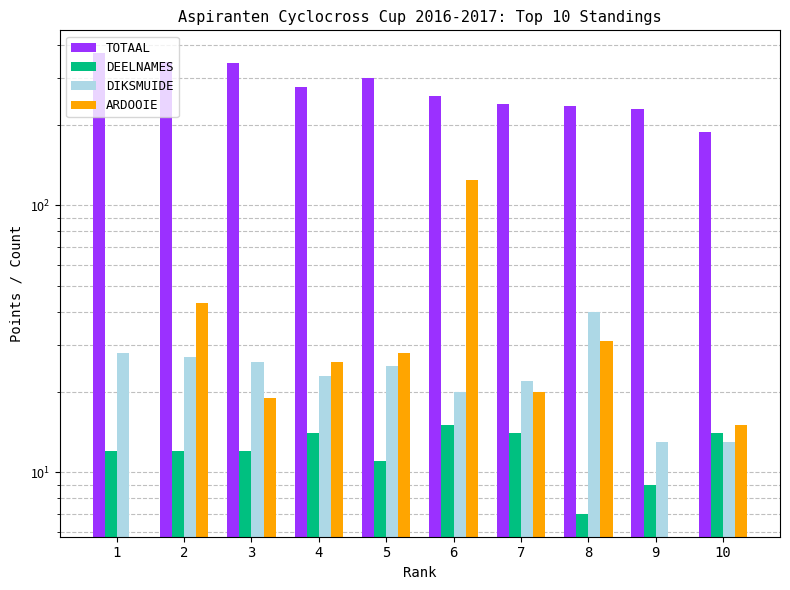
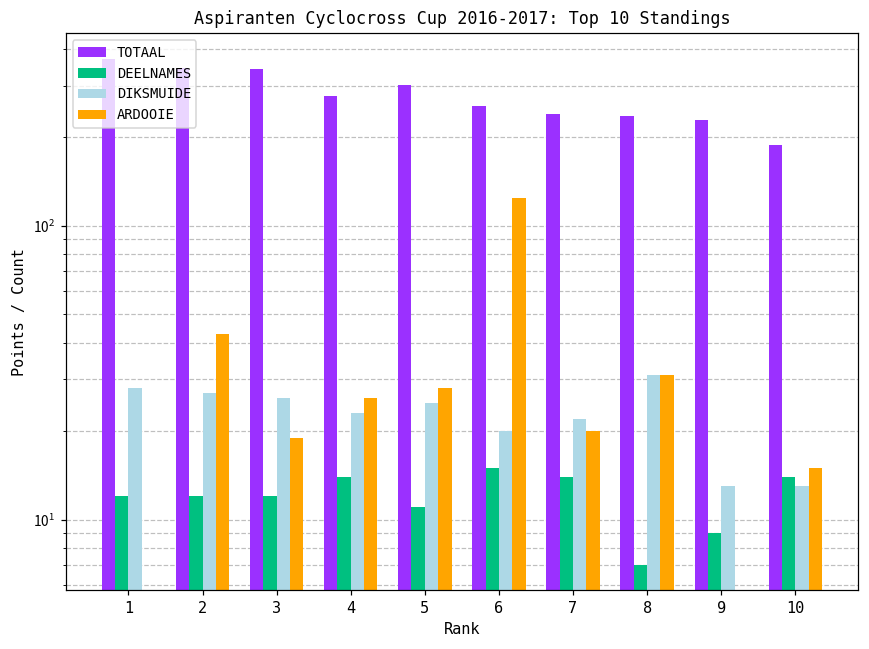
  {
    "TOTAAL": {
      "3": 340,
      "4": 280,
      "5": 300,
      "6": 260,
      "7": 240,
      "8": 240,
      "9": 230,
      "10": 190
    },
    "DEELNAMES": {
      "1": 12,
      "2": 12,
      "3": 12,
      "4": 14,
      "5": 11,
      "6": 15,
      "7": 14,
      "8": 7,
      "9": 9,
      "10": 14
    },
    "DIKSMUIDE": {
      "1": 28,
      "2": 27,
      "3": 26,
      "4": 23,
      "5": 25,
      "6": 20,
      "7": 22,
-     "8": 40,
+     "8": 31,
      "9": 13,
      "10": 13
    },
    "ARDOOIE": {
      "2": 43,
      "3": 19,
      "4": 26,
      "5": 28,
      "6": 120,
      "7": 20,
      "8": 31,
      "10": 15
    }
  }
